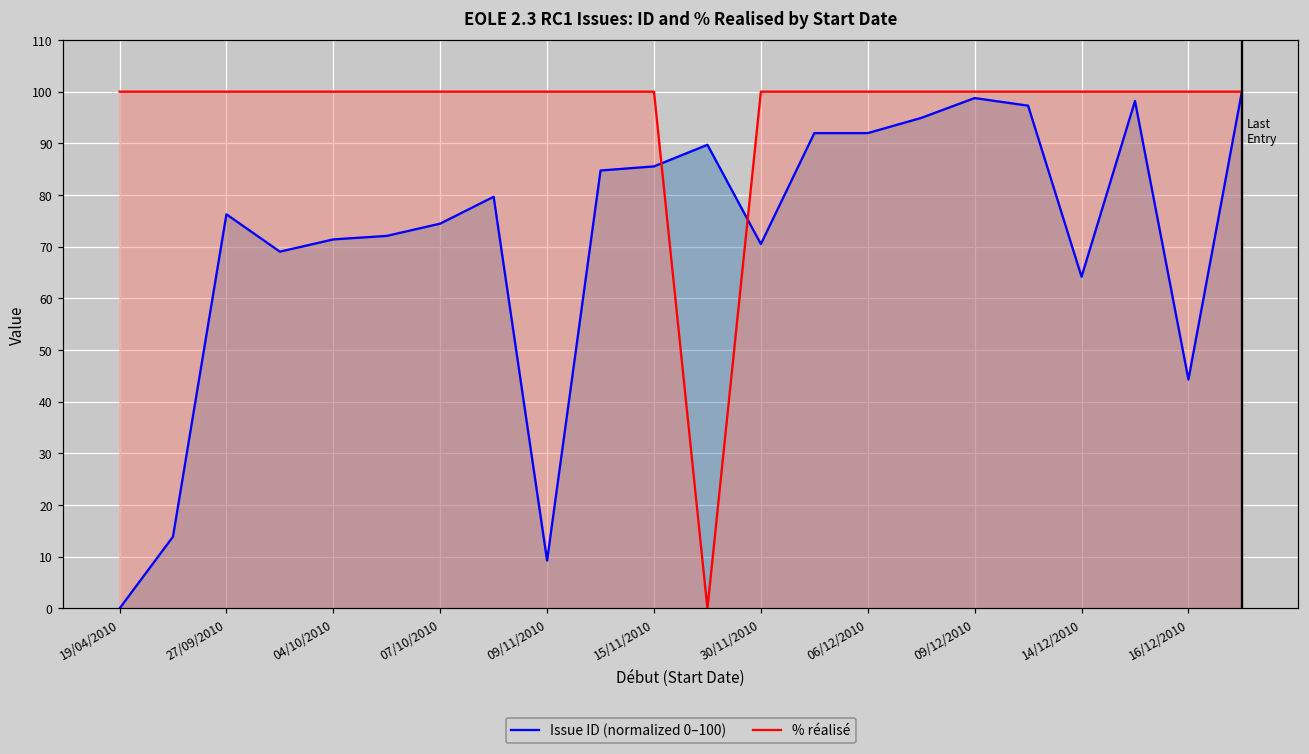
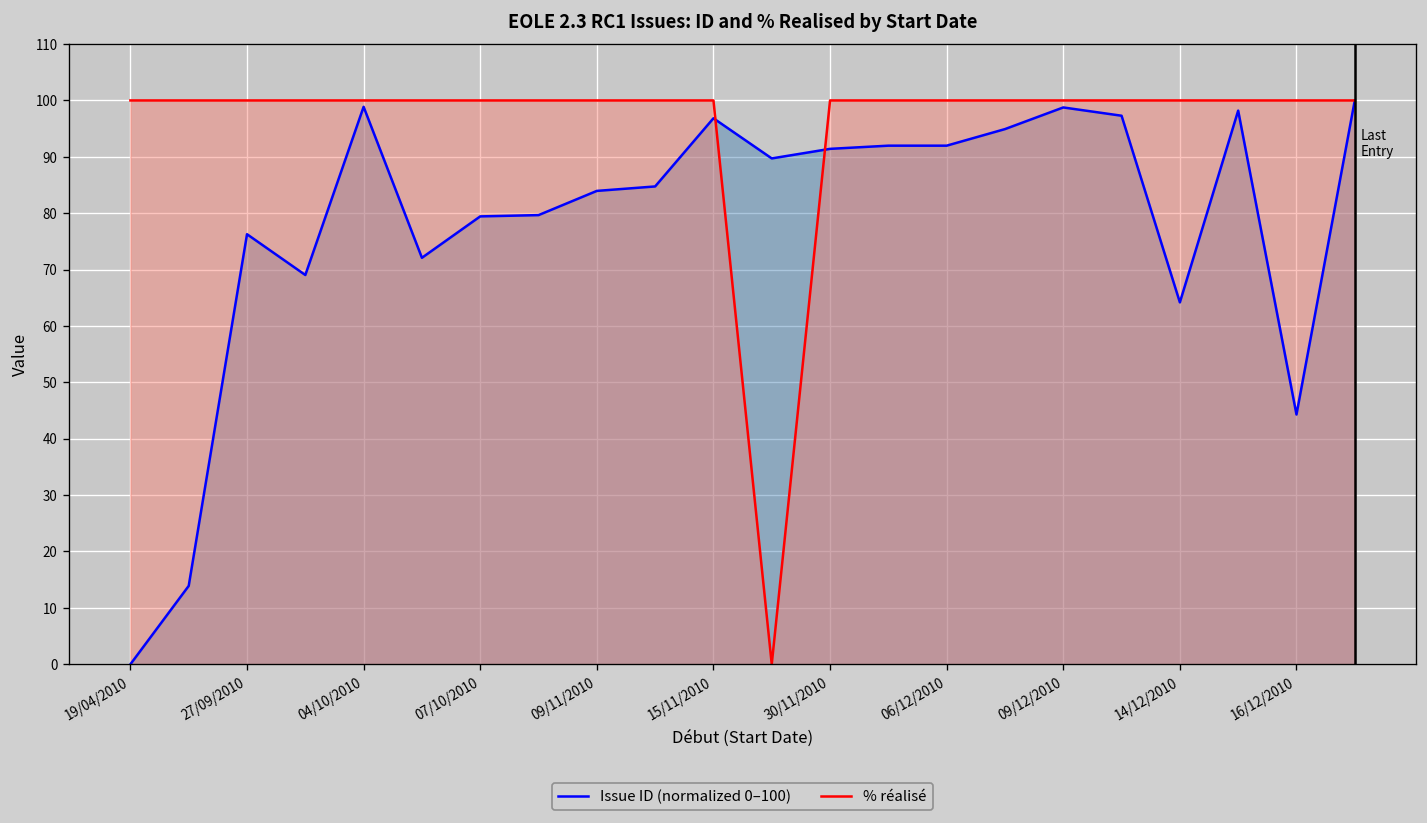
  {
    "Issue ID (normalized 0–100)": {
      "19/04/2010": 0,
      "27/09/2010": 76,
-     "04/10/2010": 71,
-     "07/10/2010": 74,
-     "09/11/2010": 9,
-     "15/11/2010": 86,
-     "30/11/2010": 71,
+     "04/10/2010": 99,
+     "07/10/2010": 79,
+     "09/11/2010": 84,
+     "15/11/2010": 97,
+     "30/11/2010": 91,
      "06/12/2010": 92,
      "09/12/2010": 99,
      "14/12/2010": 64,
      "16/12/2010": 44
    },
    "% réalisé": {
      "19/04/2010": 100,
      "27/09/2010": 100,
      "04/10/2010": 100,
      "07/10/2010": 100,
      "09/11/2010": 100,
      "15/11/2010": 100,
      "30/11/2010": 100,
      "06/12/2010": 100,
      "09/12/2010": 100,
      "14/12/2010": 100,
      "16/12/2010": 100
    }
  }
